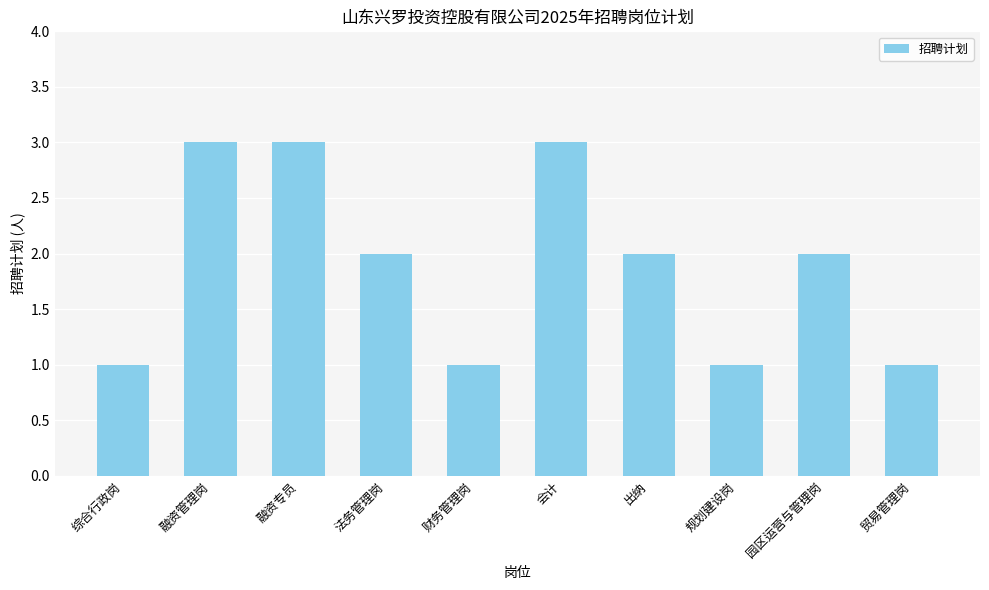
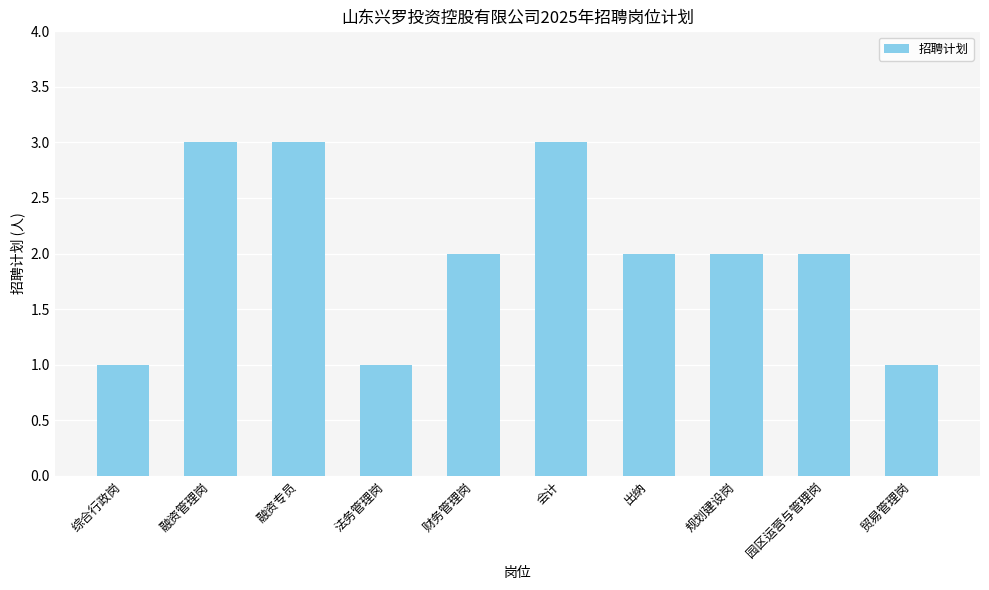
  {
    "综合行政岗": 1,
    "融资管理岗": 3,
    "融资专员": 3,
-   "法务管理岗": 2,
-   "财务管理岗": 1,
+   "法务管理岗": 1,
+   "财务管理岗": 2,
    "会计": 3,
    "出纳": 2,
-   "规划建设岗": 1,
+   "规划建设岗": 2,
    "园区运营与管理岗": 2,
    "贸易管理岗": 1
  }
